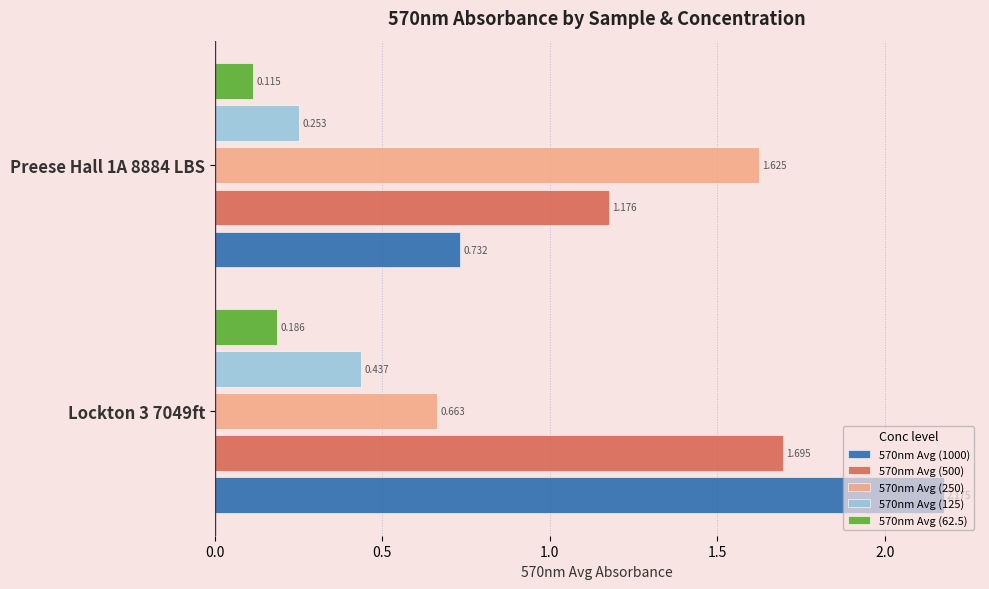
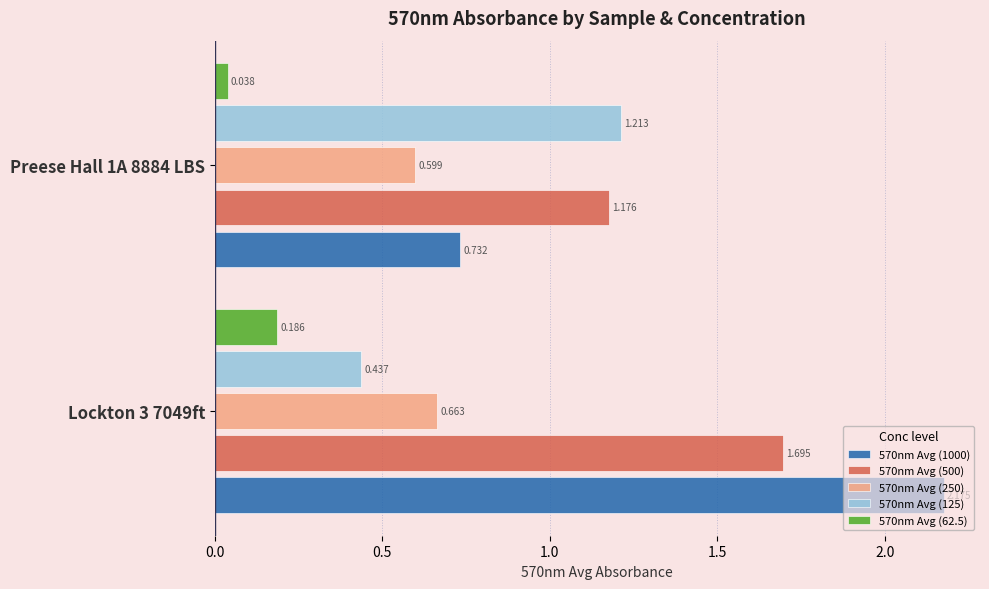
  {
    "570nm Avg (1000)": {
      "Preese Hall 1A 8884 LBS": 0.732
    },
    "570nm Avg (500)": {
      "Preese Hall 1A 8884 LBS": 1.176,
      "Lockton 3 7049ft": 1.695
    },
    "570nm Avg (250)": {
-     "Preese Hall 1A 8884 LBS": 1.625,
+     "Preese Hall 1A 8884 LBS": 0.599,
      "Lockton 3 7049ft": 0.663
    },
    "570nm Avg (125)": {
-     "Preese Hall 1A 8884 LBS": 0.253,
+     "Preese Hall 1A 8884 LBS": 1.213,
      "Lockton 3 7049ft": 0.437
    },
    "570nm Avg (62.5)": {
-     "Preese Hall 1A 8884 LBS": 0.115,
+     "Preese Hall 1A 8884 LBS": 0.038,
      "Lockton 3 7049ft": 0.186
    }
  }
